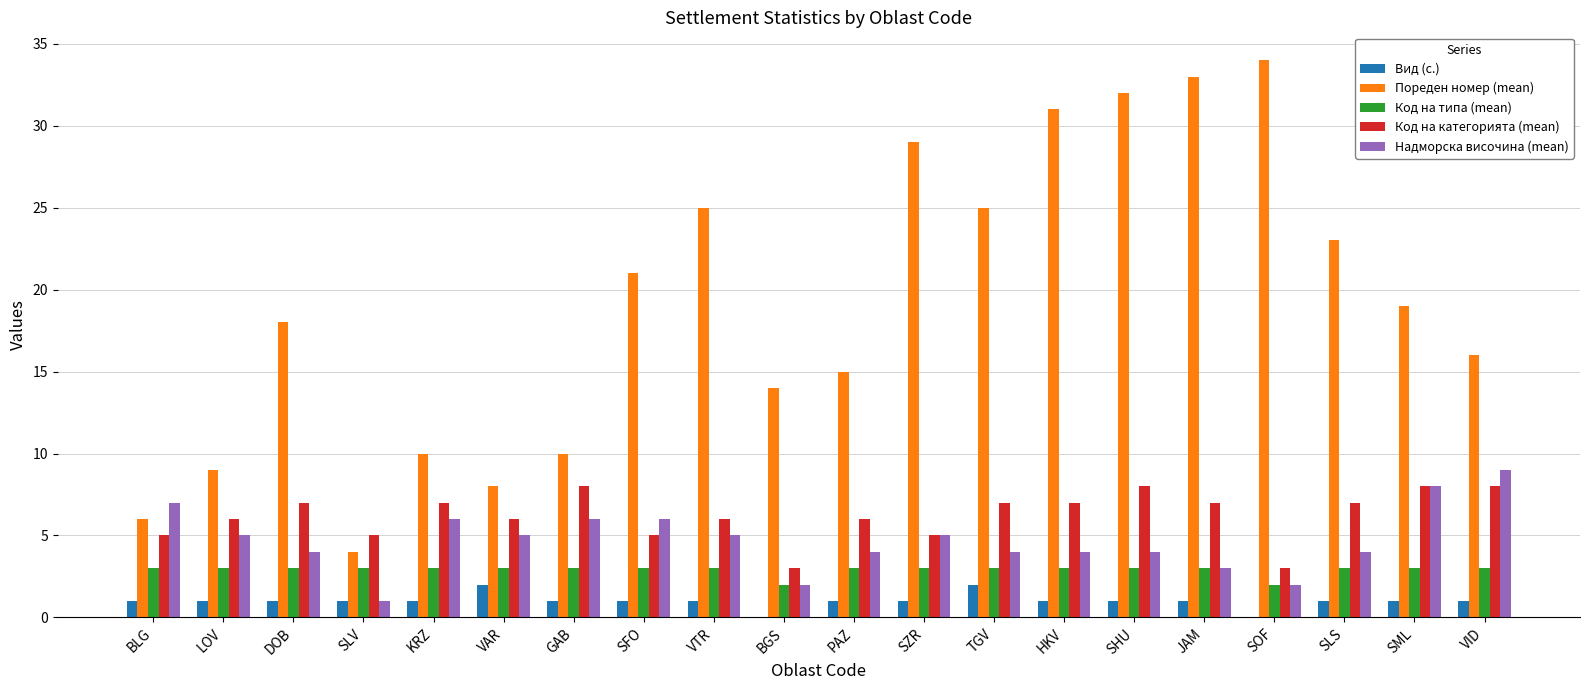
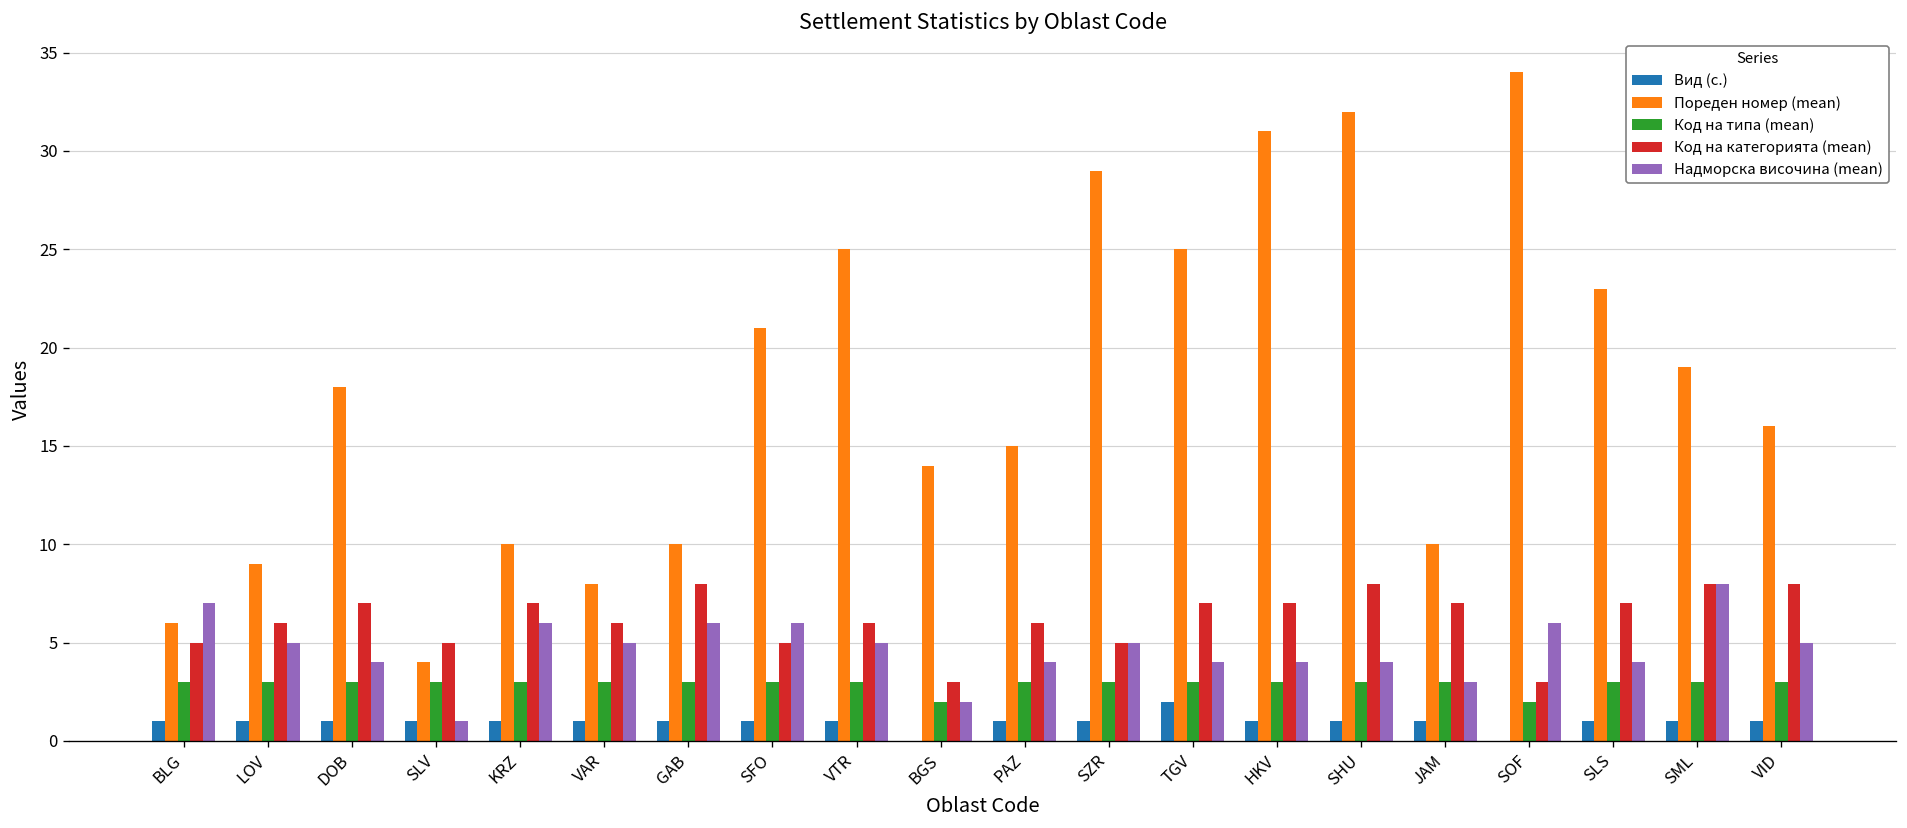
  {
    "Вид (с.)": {
      "BLG": 1,
      "LOV": 1,
      "DOB": 1,
      "SLV": 1,
      "KRZ": 1,
-     "VAR": 2,
+     "VAR": 1,
      "GAB": 1,
      "SFO": 1,
      "VTR": 1,
      "BGS": 0,
      "PAZ": 1,
      "SZR": 1,
      "TGV": 2,
      "HKV": 1,
      "SHU": 1,
      "JAM": 1,
      "SOF": 0,
      "SLS": 1,
      "SML": 1,
      "VID": 1
    },
    "Пореден номер (mean)": {
      "BLG": 6,
      "LOV": 9,
      "DOB": 18,
      "SLV": 4,
      "KRZ": 10,
      "VAR": 8,
      "GAB": 10,
      "SFO": 21,
      "VTR": 25,
      "BGS": 14,
      "PAZ": 15,
      "SZR": 29,
      "TGV": 25,
      "HKV": 31,
      "SHU": 32,
-     "JAM": 33,
+     "JAM": 10,
      "SOF": 34,
      "SLS": 23,
      "SML": 19,
      "VID": 16
    },
    "Код на типа (mean)": {
      "BLG": 3,
      "LOV": 3,
      "DOB": 3,
      "SLV": 3,
      "KRZ": 3,
      "VAR": 3,
      "GAB": 3,
      "SFO": 3,
      "VTR": 3,
      "BGS": 2,
      "PAZ": 3,
      "SZR": 3,
      "TGV": 3,
      "HKV": 3,
      "SHU": 3,
      "JAM": 3,
      "SOF": 2,
      "SLS": 3,
      "SML": 3,
      "VID": 3
    },
    "Код на категорията (mean)": {
      "BLG": 5,
      "LOV": 6,
      "DOB": 7,
      "SLV": 5,
      "KRZ": 7,
      "VAR": 6,
      "GAB": 8,
      "SFO": 5,
      "VTR": 6,
      "BGS": 3,
      "PAZ": 6,
      "SZR": 5,
      "TGV": 7,
      "HKV": 7,
      "SHU": 8,
      "JAM": 7,
      "SOF": 3,
      "SLS": 7,
      "SML": 8,
      "VID": 8
    },
    "Надморска височина (mean)": {
      "BLG": 7,
      "LOV": 5,
      "DOB": 4,
      "SLV": 1,
      "KRZ": 6,
      "VAR": 5,
      "GAB": 6,
      "SFO": 6,
      "VTR": 5,
      "BGS": 2,
      "PAZ": 4,
      "SZR": 5,
      "TGV": 4,
      "HKV": 4,
      "SHU": 4,
      "JAM": 3,
-     "SOF": 2,
+     "SOF": 6,
      "SLS": 4,
      "SML": 8,
-     "VID": 9
+     "VID": 5
    }
  }
